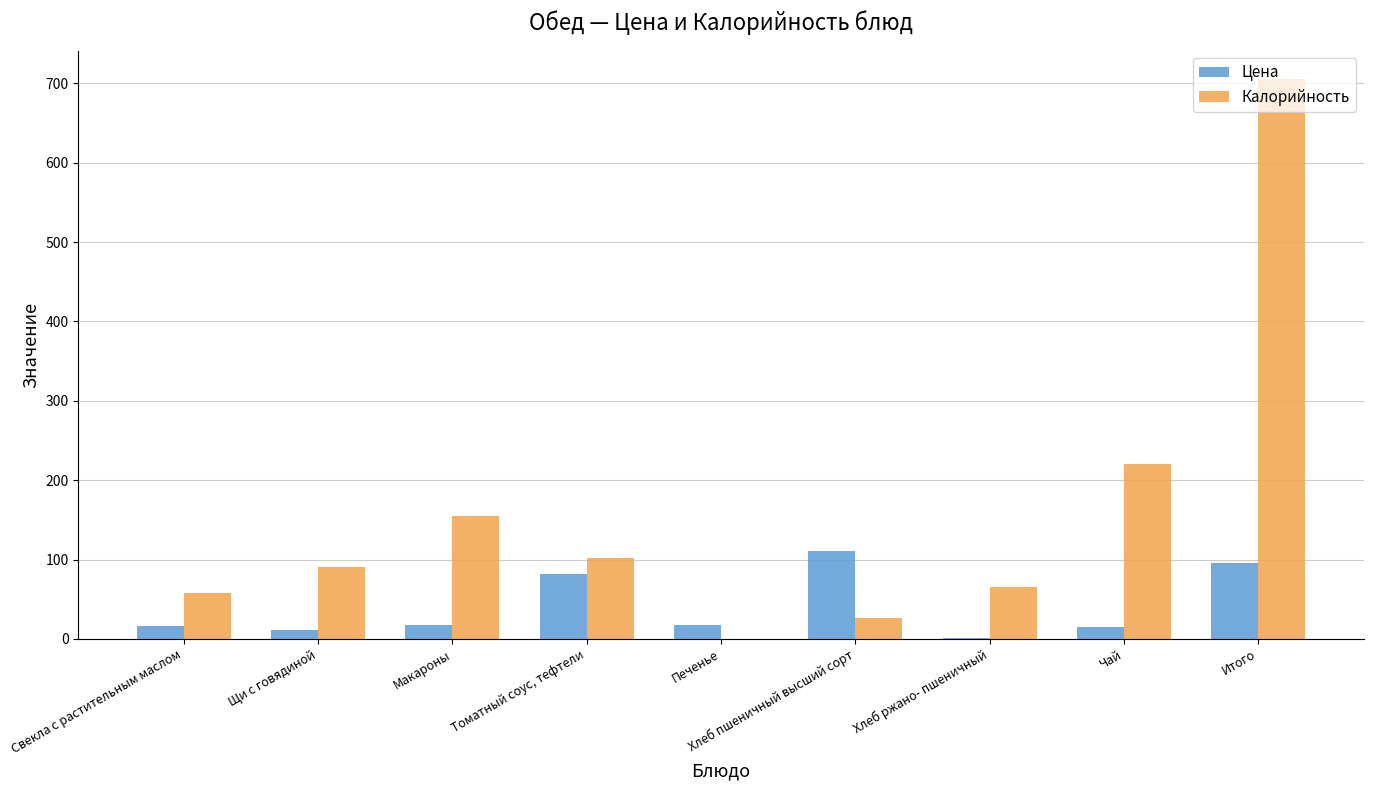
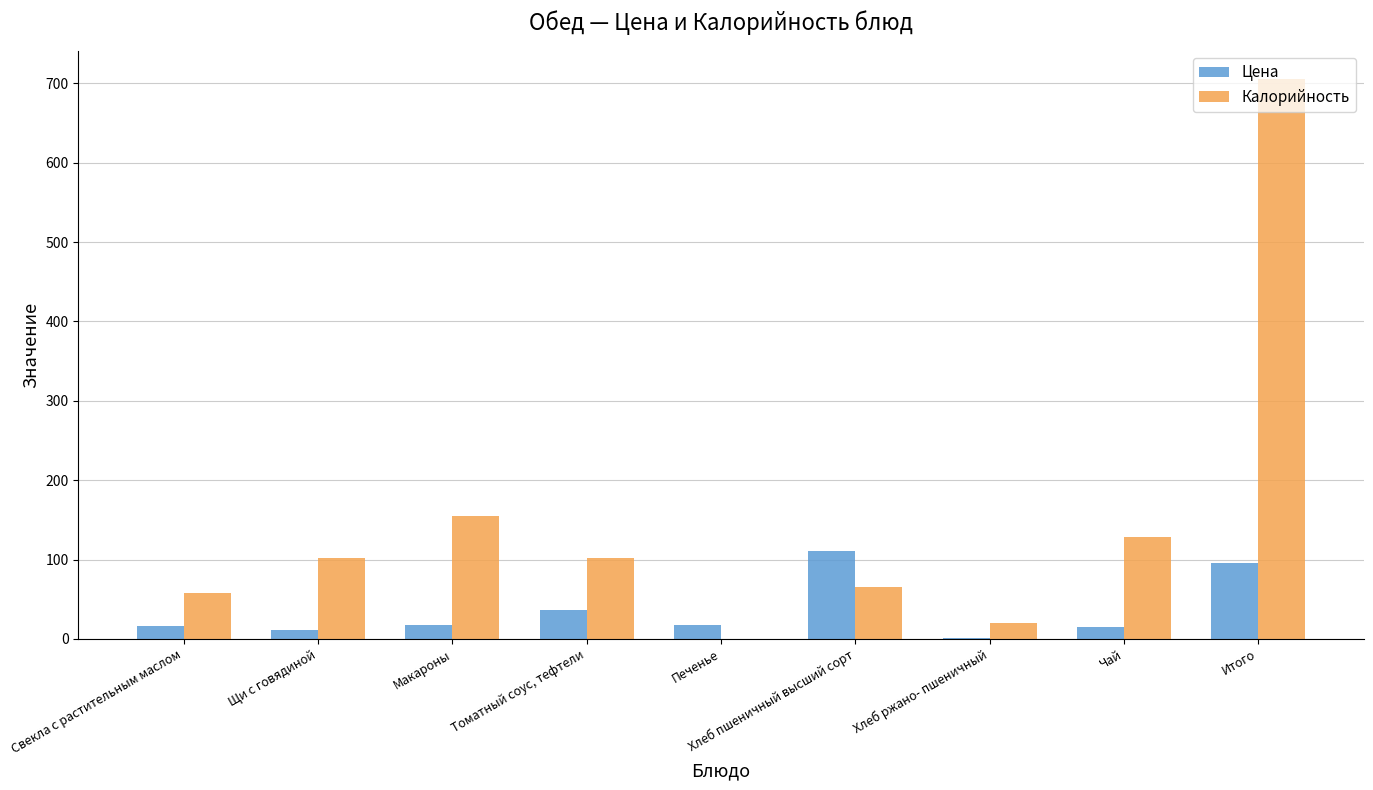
  {
    "Цена": {
      "Свекла с растительным маслом": 20,
      "Щи с говядиной": 10,
      "Макароны": 20,
-     "Томатный соус, тефтели": 80,
+     "Томатный соус, тефтели": 40,
      "Печенье": 20,
      "Хлеб пшеничный высший сорт": 110,
      "Чай": 20,
      "Итого": 100
    },
    "Калорийность": {
      "Свекла с растительным маслом": 60,
-     "Щи с говядиной": 90,
+     "Щи с говядиной": 100,
      "Макароны": 160,
      "Томатный соус, тефтели": 100,
      "Печенье": 0,
-     "Хлеб пшеничный высший сорт": 30,
-     "Хлеб ржано- пшеничный": 70,
-     "Чай": 220
+     "Хлеб пшеничный высший сорт": 70,
+     "Хлеб ржано- пшеничный": 20,
+     "Чай": 130
    }
  }
